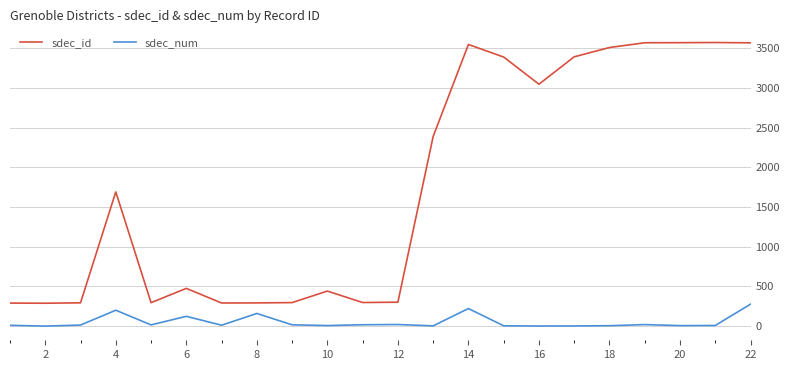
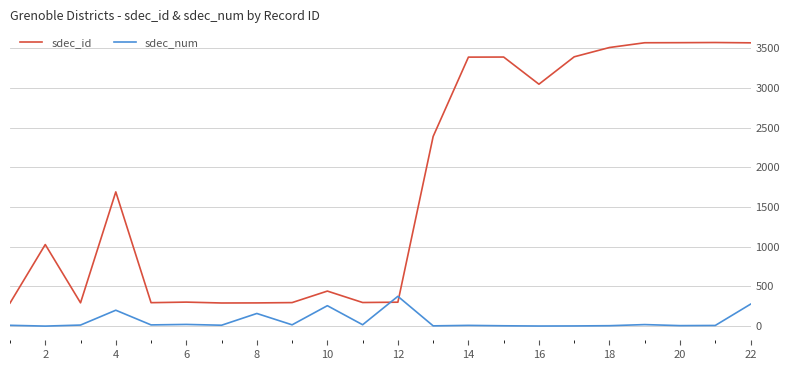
  {
    "sdec_id": {
-     "2": 300,
+     "2": 1000,
      "4": 1700,
-     "6": 500,
+     "6": 300,
      "8": 300,
      "10": 400,
      "12": 300,
-     "14": 3500,
+     "14": 3400,
      "16": 3000,
      "18": 3500,
      "20": 3600,
      "22": 3600
    },
    "sdec_num": {
      "2": 0,
      "4": 200,
-     "6": 100,
+     "6": 0,
      "8": 200,
-     "10": 0,
-     "12": 0,
-     "14": 200,
+     "10": 300,
+     "12": 400,
+     "14": 0,
      "16": 0,
      "18": 0,
      "20": 0,
      "22": 300
    }
  }
